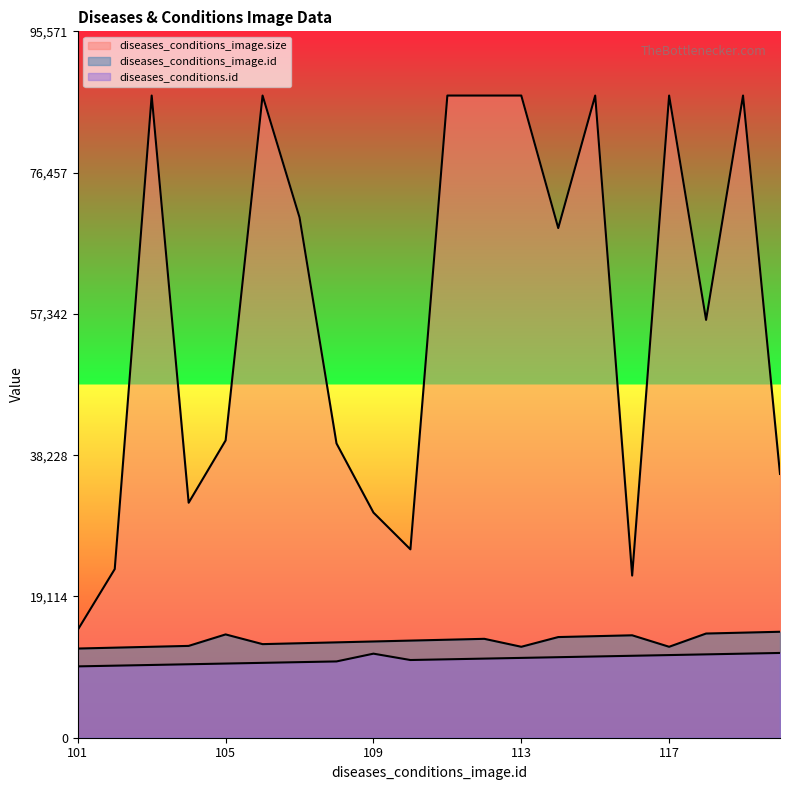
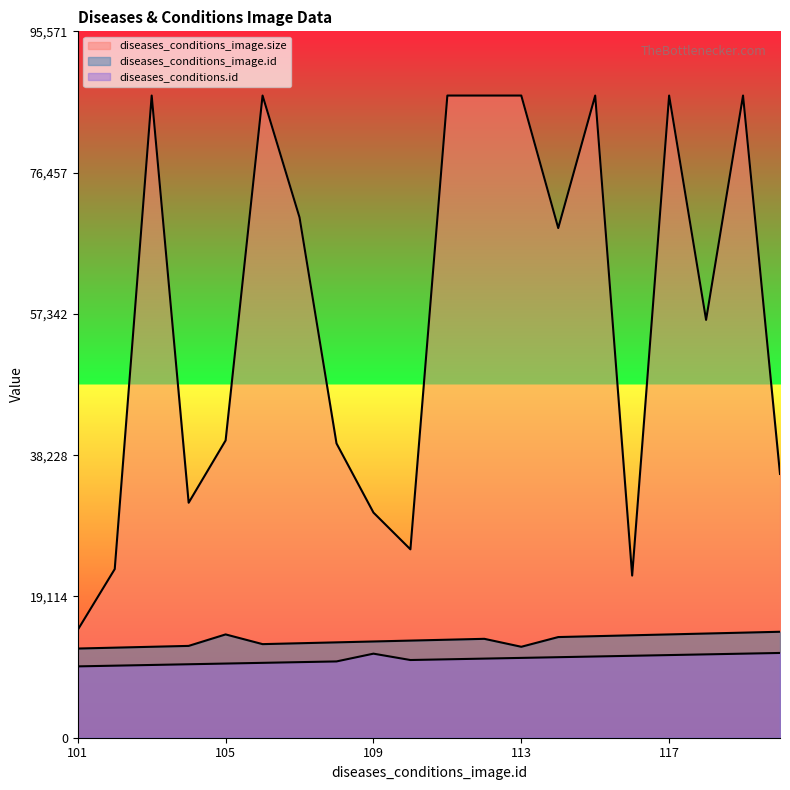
  {
    "diseases_conditions_image.size": {
      "101": "15,000",
      "105": "40,000",
      "109": "30,000",
      "113": "87,000",
      "117": "87,000"
    },
    "diseases_conditions_image.id": {
      "101": "12,000",
      "105": "14,000",
      "109": "13,000",
      "113": "12,000",
-     "117": "12,000"
+     "117": "14,000"
    },
    "diseases_conditions.id": {
      "101": "10,000",
      "105": "10,000",
      "109": "11,000",
      "113": "11,000",
      "117": "11,000"
    }
  }
